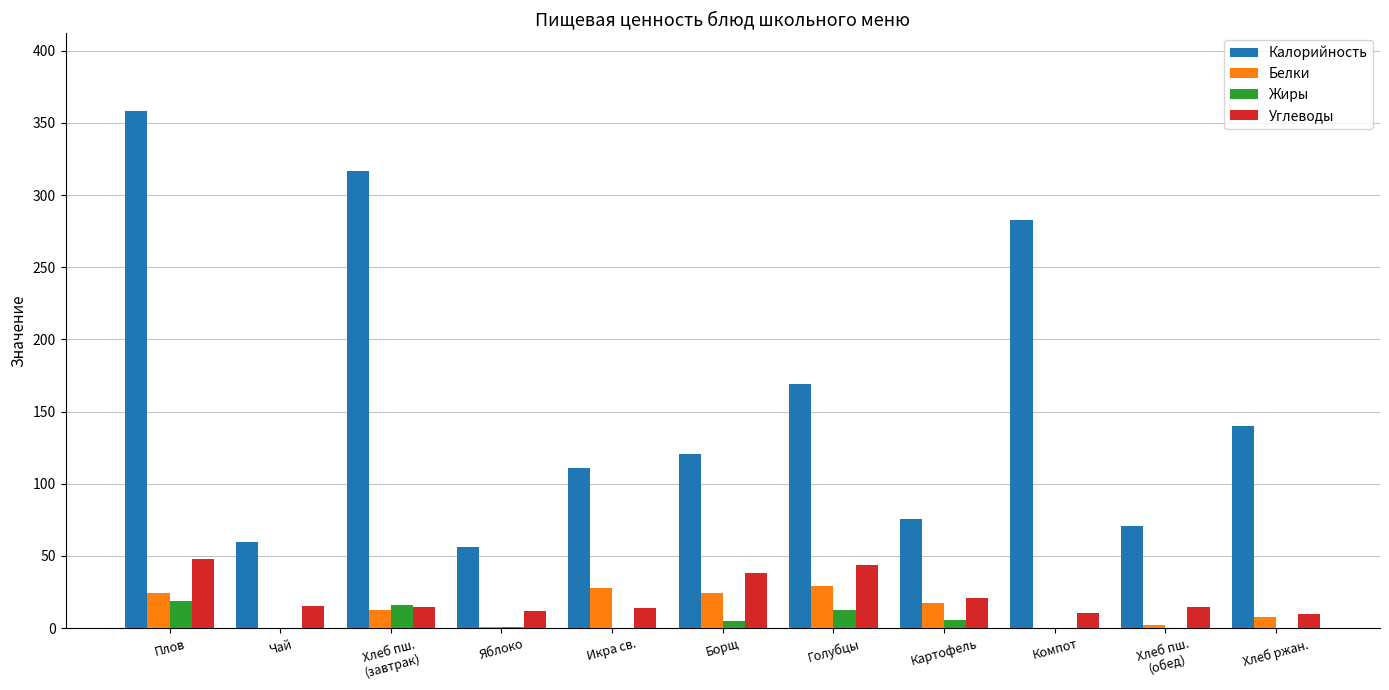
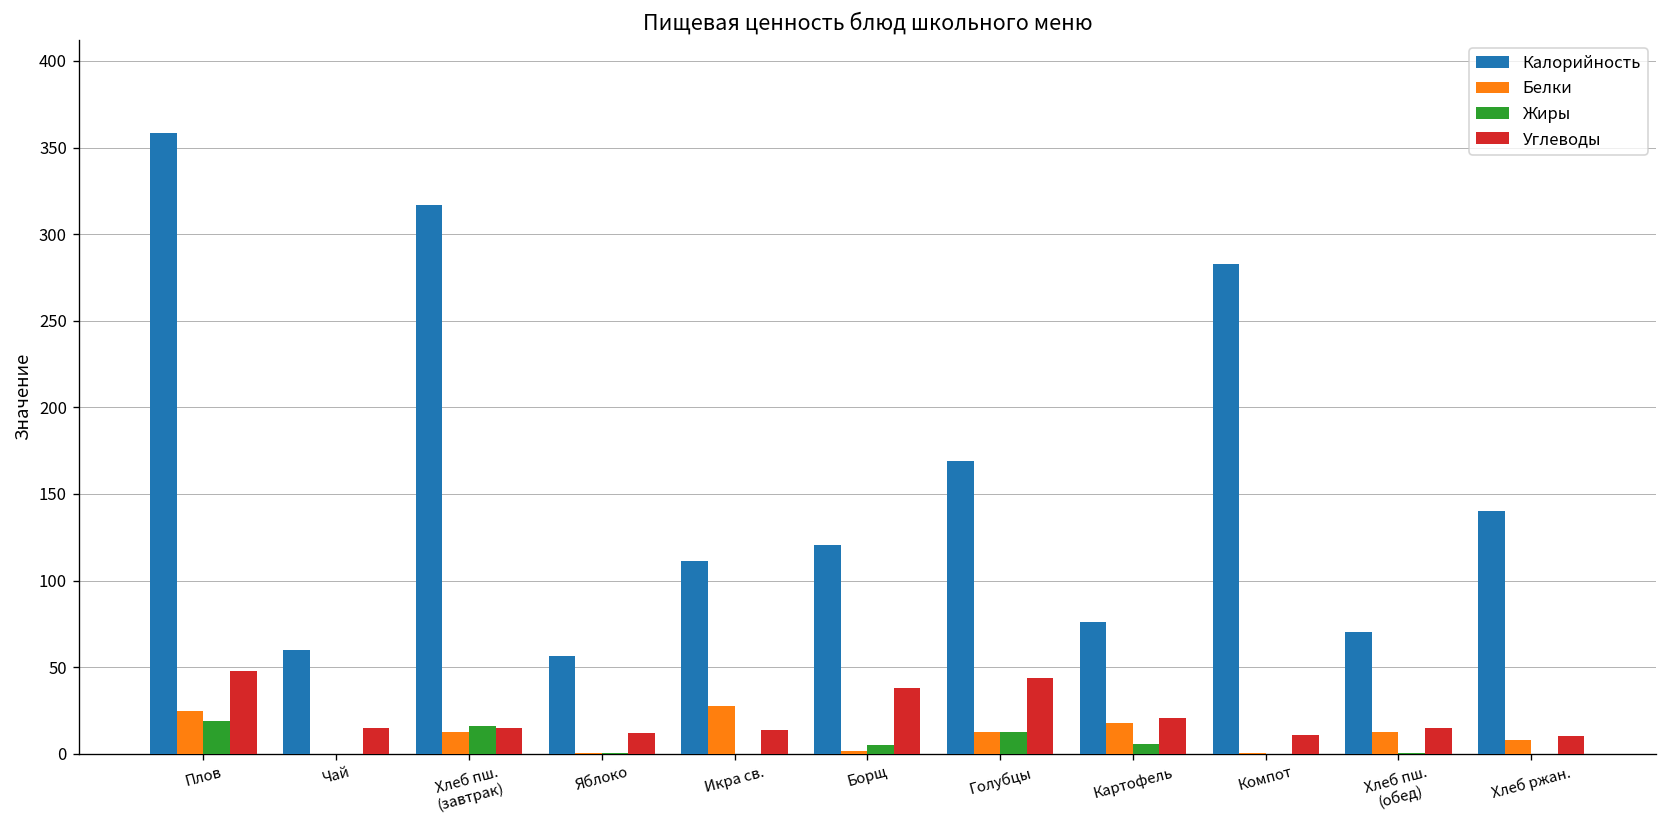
  {
    "Калорийность": {
      "Плов": 358,
      "Чай": 60,
      "Хлеб пш. (завтрак)": 317,
      "Яблоко": 56,
      "Икра св.": 111,
      "Борщ": 120,
      "Голубцы": 169,
      "Картофель": 76,
      "Компот": 283,
      "Хлеб пш. (обед)": 71,
      "Хлеб ржан.": 140
    },
    "Белки": {
      "Плов": 24,
      "Хлеб пш. (завтрак)": 13,
      "Икра св.": 28,
-     "Борщ": 24,
-     "Голубцы": 29,
+     "Борщ": 2,
+     "Голубцы": 13,
      "Картофель": 18,
-     "Хлеб пш. (обед)": 2,
+     "Хлеб пш. (обед)": 13,
      "Хлеб ржан.": 8
    },
    "Жиры": {
      "Плов": 19,
      "Хлеб пш. (завтрак)": 16,
      "Борщ": 5,
      "Голубцы": 13,
      "Картофель": 6,
      "Хлеб ржан.": 0
    },
    "Углеводы": {
      "Плов": 48,
      "Чай": 15,
      "Хлеб пш. (завтрак)": 15,
      "Яблоко": 12,
      "Икра св.": 14,
      "Борщ": 38,
      "Голубцы": 44,
      "Картофель": 21,
      "Компот": 11,
      "Хлеб пш. (обед)": 15,
      "Хлеб ржан.": 10
    }
  }
